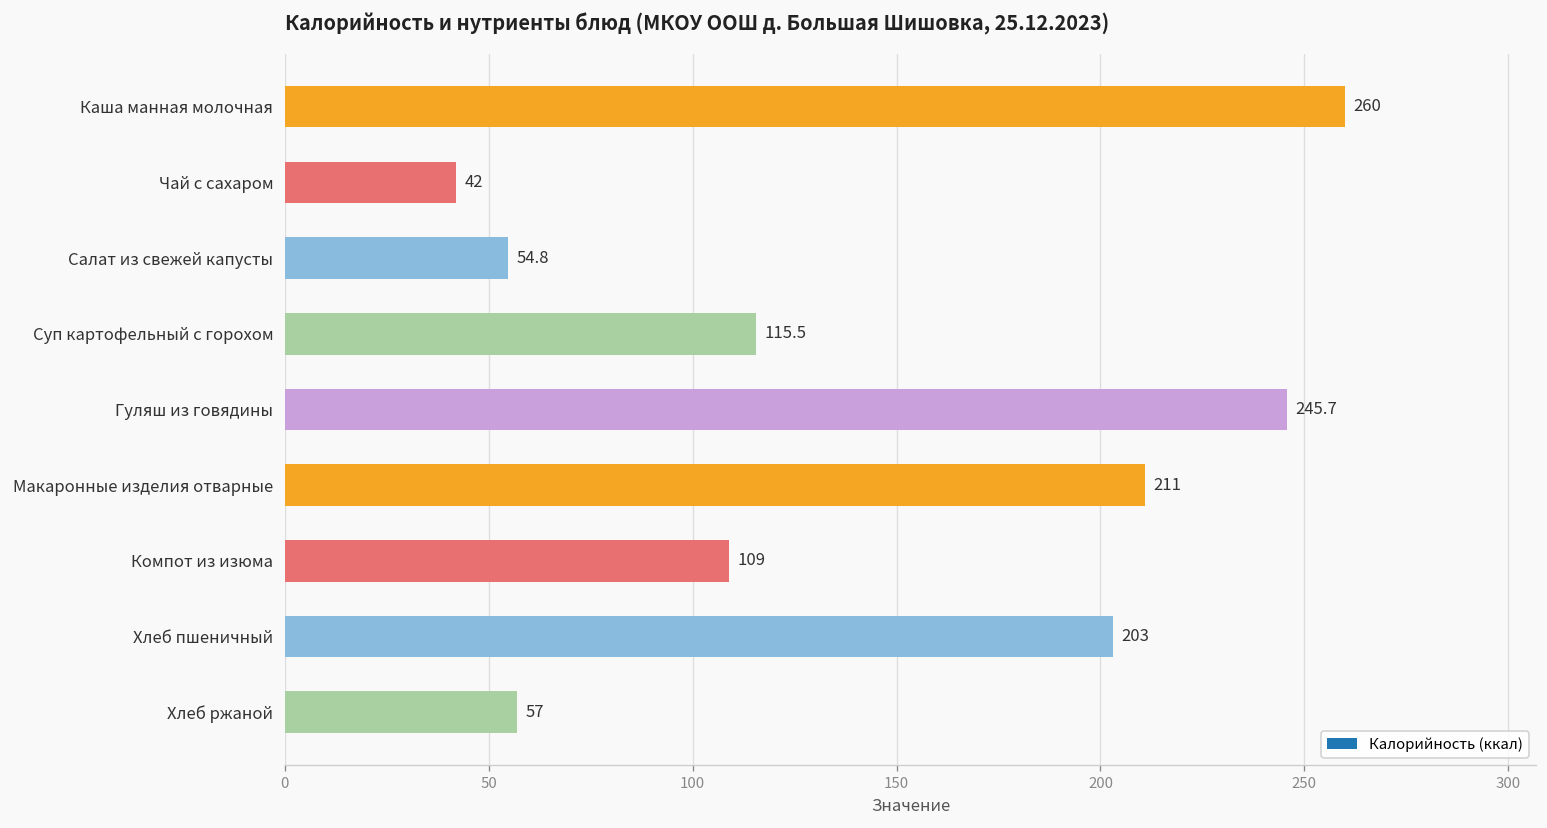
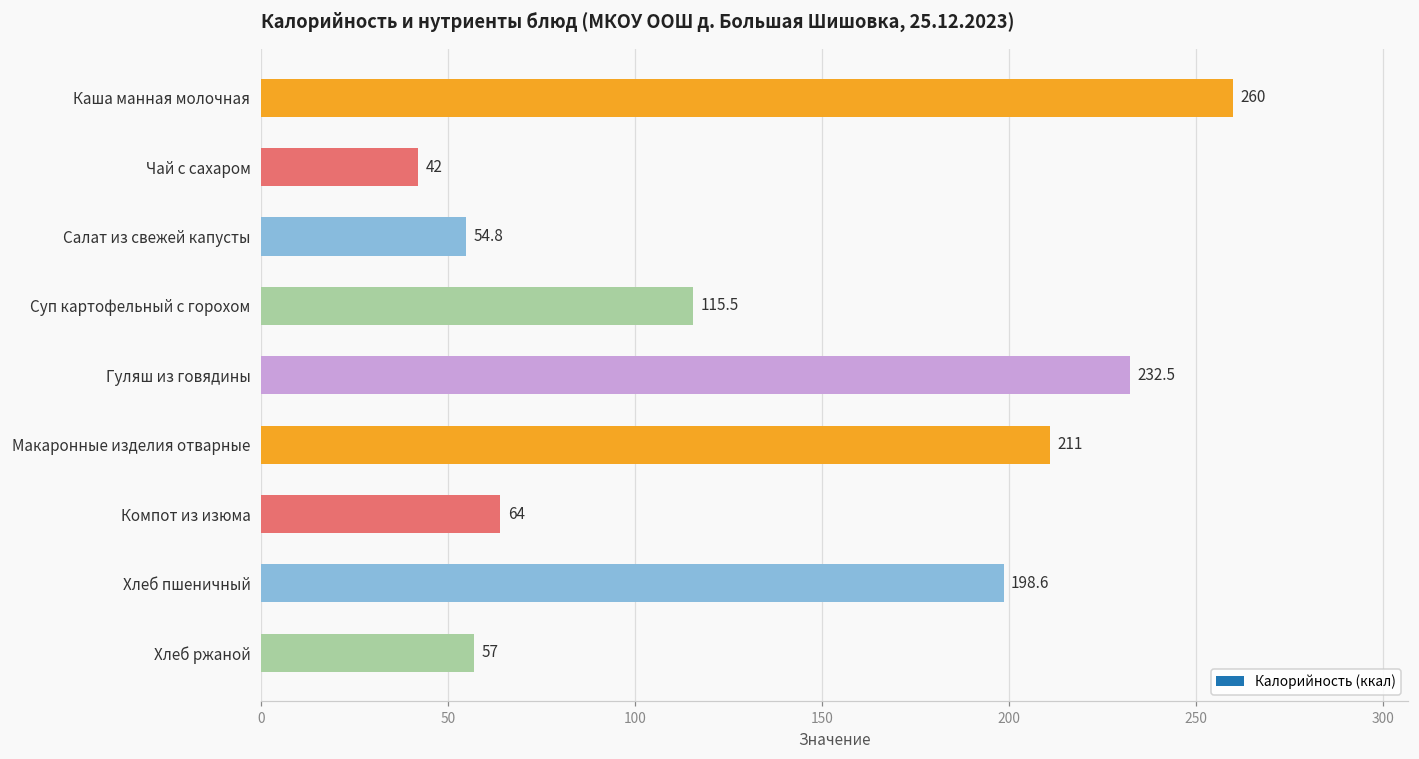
  {
    "Каша манная молочная": 260,
    "Чай с сахаром": 42,
    "Салат из свежей капусты": 54.8,
    "Суп картофельный с горохом": 115.5,
-   "Гуляш из говядины": 245.7,
+   "Гуляш из говядины": 232.5,
    "Макаронные изделия отварные": 211,
-   "Компот из изюма": 109,
-   "Хлеб пшеничный": 203,
+   "Компот из изюма": 64,
+   "Хлеб пшеничный": 198.6,
    "Хлеб ржаной": 57
  }
